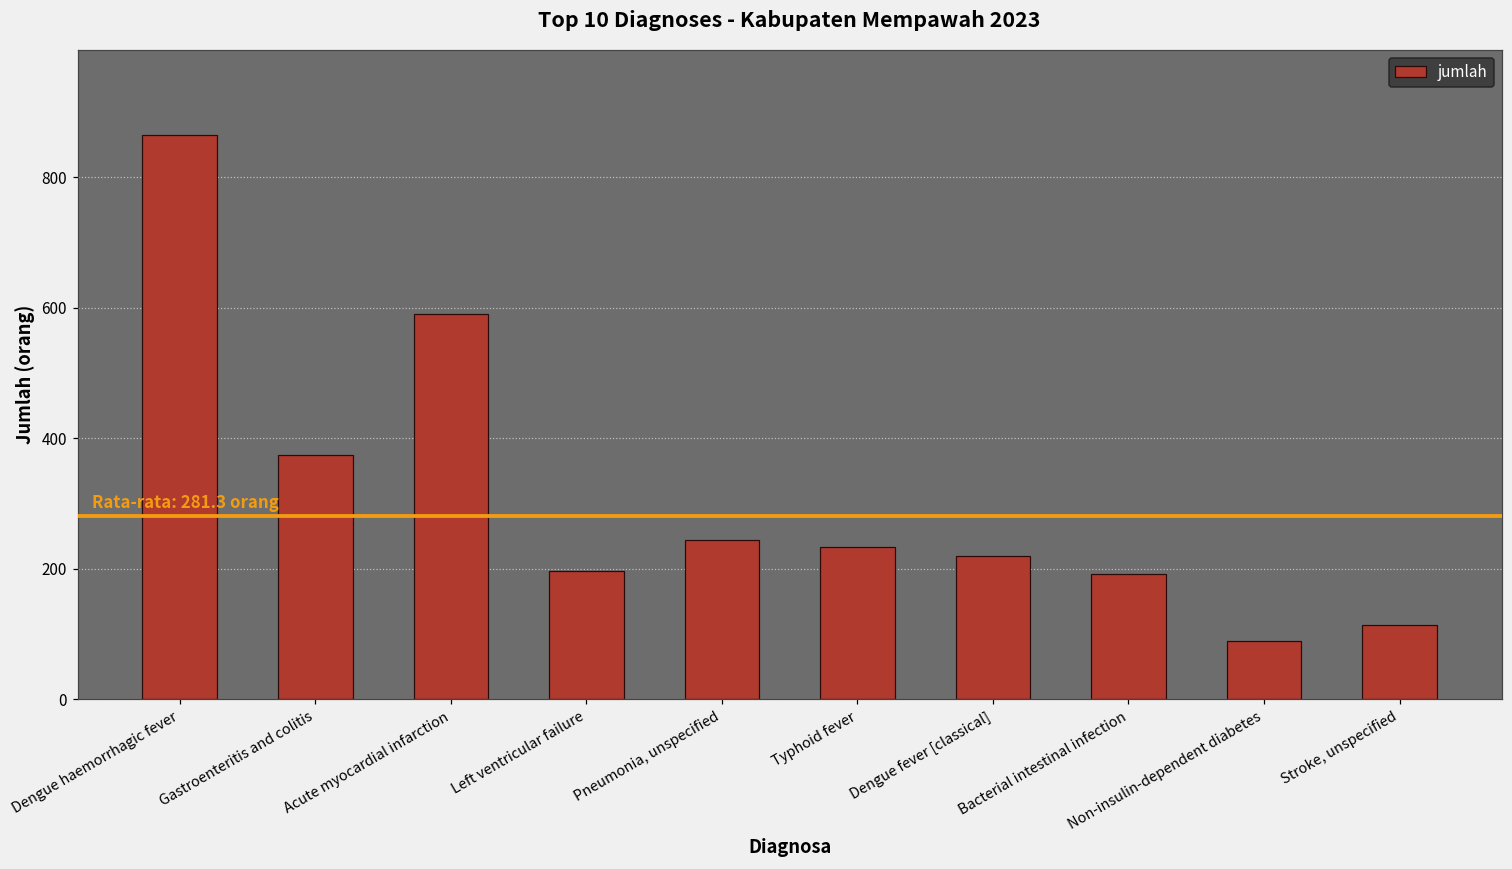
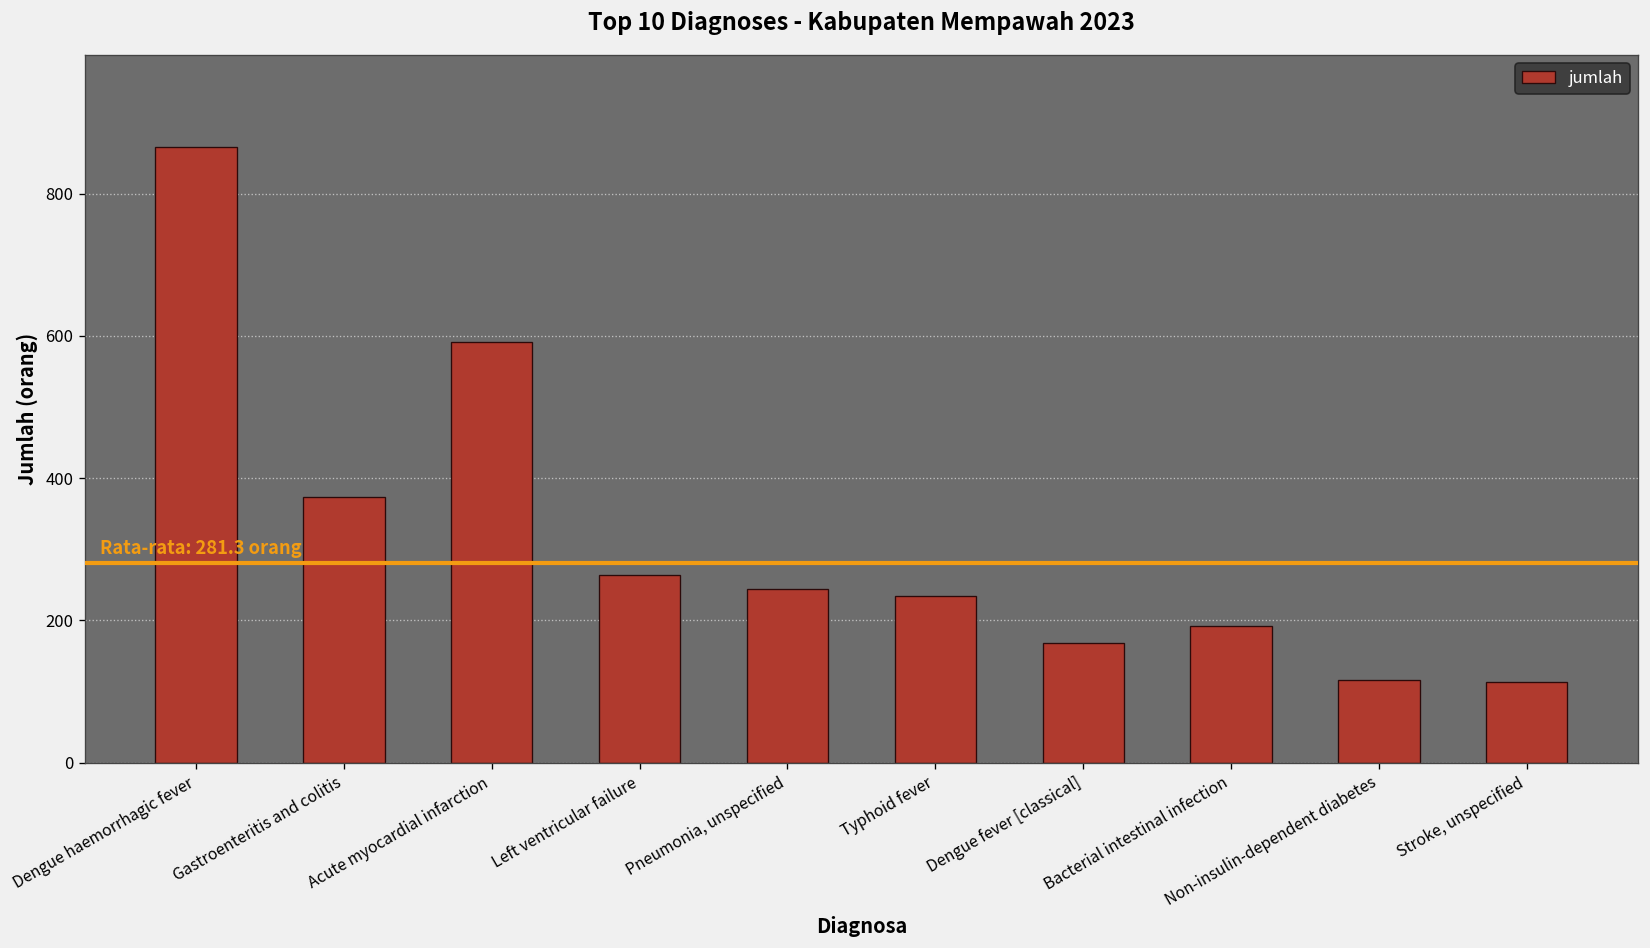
  {
    "Gastroenteritis and colitis": 370,
    "Acute myocardial infarction": 590,
-   "Left ventricular failure": 200,
+   "Left ventricular failure": 260,
    "Pneumonia, unspecified": 240,
    "Typhoid fever": 230,
-   "Dengue fever [classical]": 220,
+   "Dengue fever [classical]": 170,
    "Bacterial intestinal infection": 190,
-   "Non-insulin-dependent diabetes": 90,
+   "Non-insulin-dependent diabetes": 120,
    "Stroke, unspecified": 110
  }
